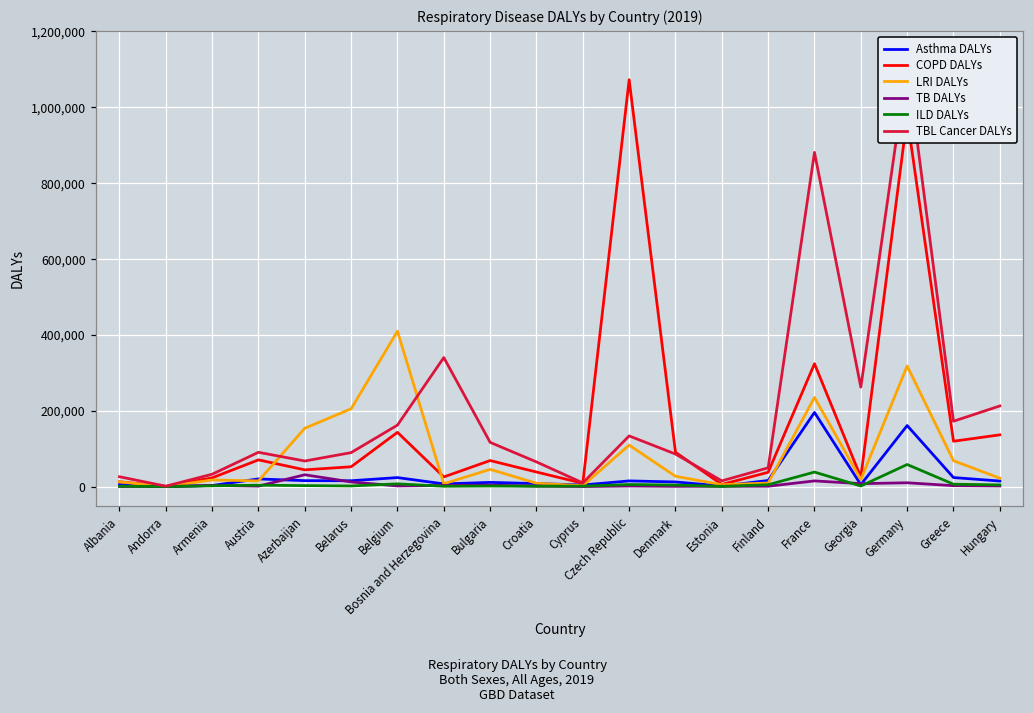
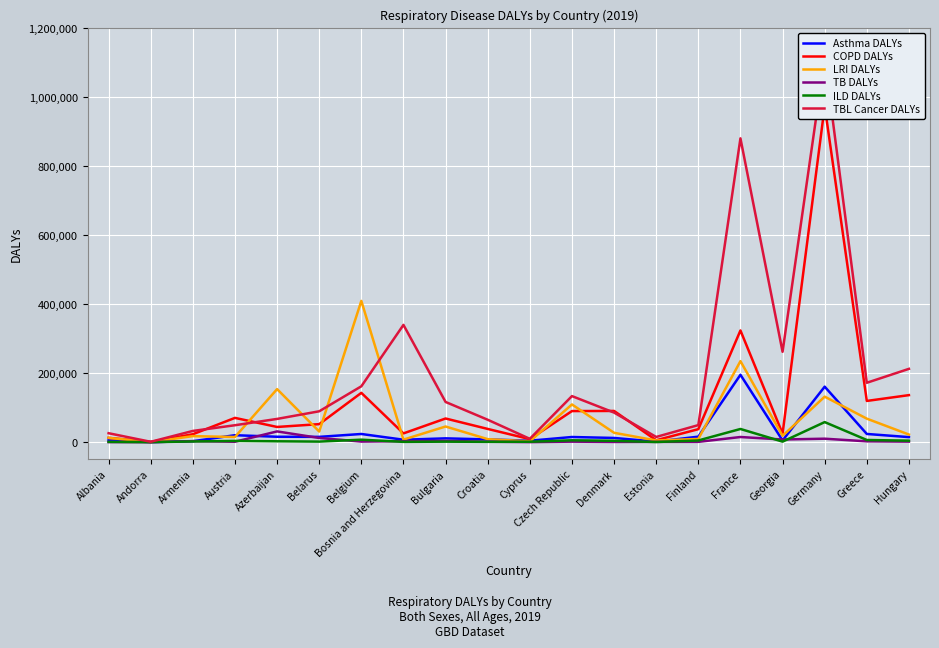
  {
    "Asthma DALYs": {
      "Azerbaijan": "20,000",
      "Belgium": "20,000",
      "Czech Republic": "10,000",
      "Denmark": "10,000",
      "France": "200,000",
      "Germany": "160,000",
      "Greece": "20,000",
      "Hungary": "10,000"
    },
    "COPD DALYs": {
      "Austria": "70,000",
      "Azerbaijan": "40,000",
      "Belarus": "50,000",
      "Belgium": "140,000",
      "Bosnia and Herzegovina": "30,000",
      "Bulgaria": "70,000",
      "Croatia": "40,000",
-     "Czech Republic": "1,070,000",
+     "Czech Republic": "90,000",
      "Finland": "40,000",
      "France": "320,000",
      "Greece": "120,000",
      "Hungary": "140,000"
    },
    "LRI DALYs": {
      "Azerbaijan": "150,000",
-     "Belarus": "200,000",
+     "Belarus": "30,000",
      "Belgium": "410,000",
      "Bulgaria": "50,000",
      "Czech Republic": "110,000",
      "Denmark": "30,000",
      "France": "230,000",
-     "Germany": "320,000",
+     "Germany": "130,000",
      "Greece": "70,000",
      "Hungary": "20,000"
    },
    "TB DALYs": {
      "Azerbaijan": "30,000",
      "France": "10,000",
      "Germany": "10,000"
    },
    "ILD DALYs": {
      "Azerbaijan": "0",
      "Belarus": "0",
      "France": "40,000",
      "Germany": "60,000"
    },
    "TBL Cancer DALYs": {
      "Albania": "30,000",
      "Armenia": "30,000",
-     "Austria": "90,000",
+     "Austria": "50,000",
      "Azerbaijan": "70,000",
      "Belarus": "90,000",
      "Belgium": "160,000",
      "Bosnia and Herzegovina": "340,000",
      "Bulgaria": "120,000",
      "Croatia": "60,000",
      "Czech Republic": "130,000",
      "Estonia": "20,000",
      "Finland": "50,000",
      "France": "880,000",
      "Georgia": "260,000",
      "Greece": "170,000",
      "Hungary": "210,000"
    }
  }
